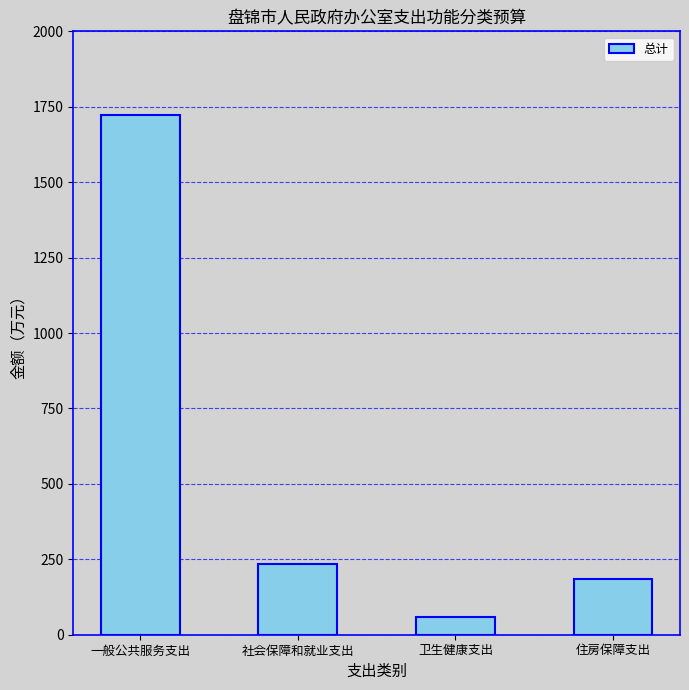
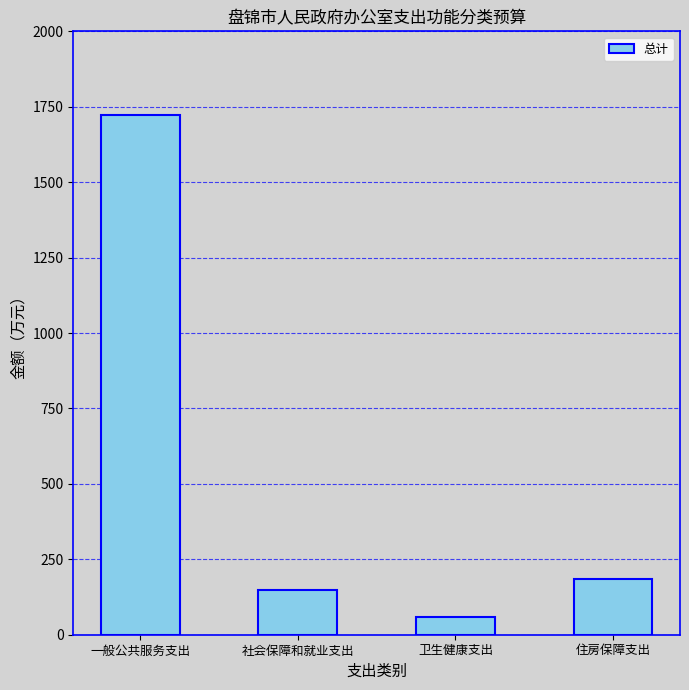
  {
    "一般公共服务支出": 1720,
-   "社会保障和就业支出": 240,
+   "社会保障和就业支出": 150,
    "卫生健康支出": 60,
    "住房保障支出": 180
  }
